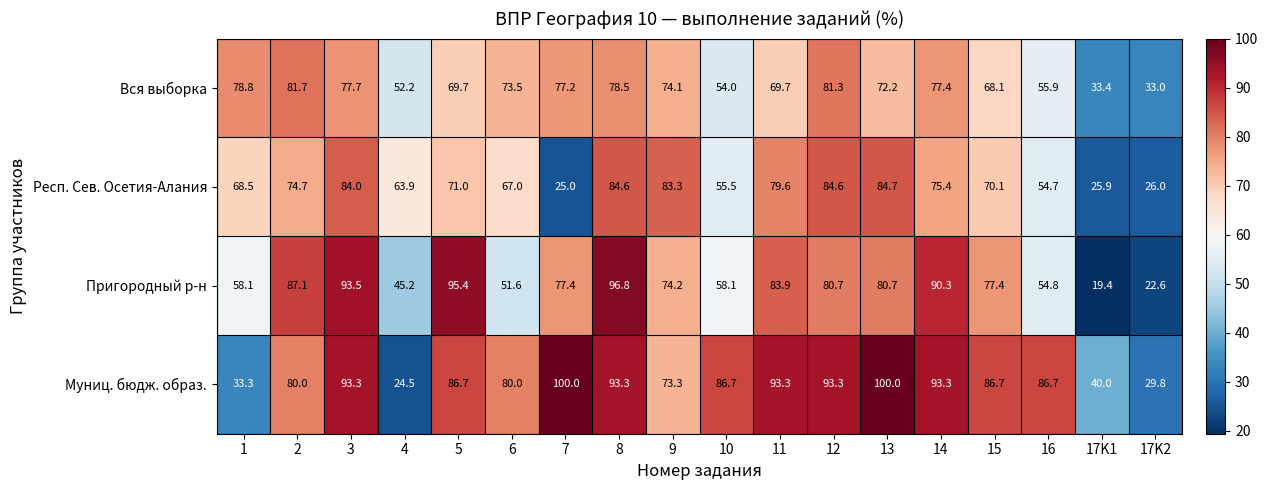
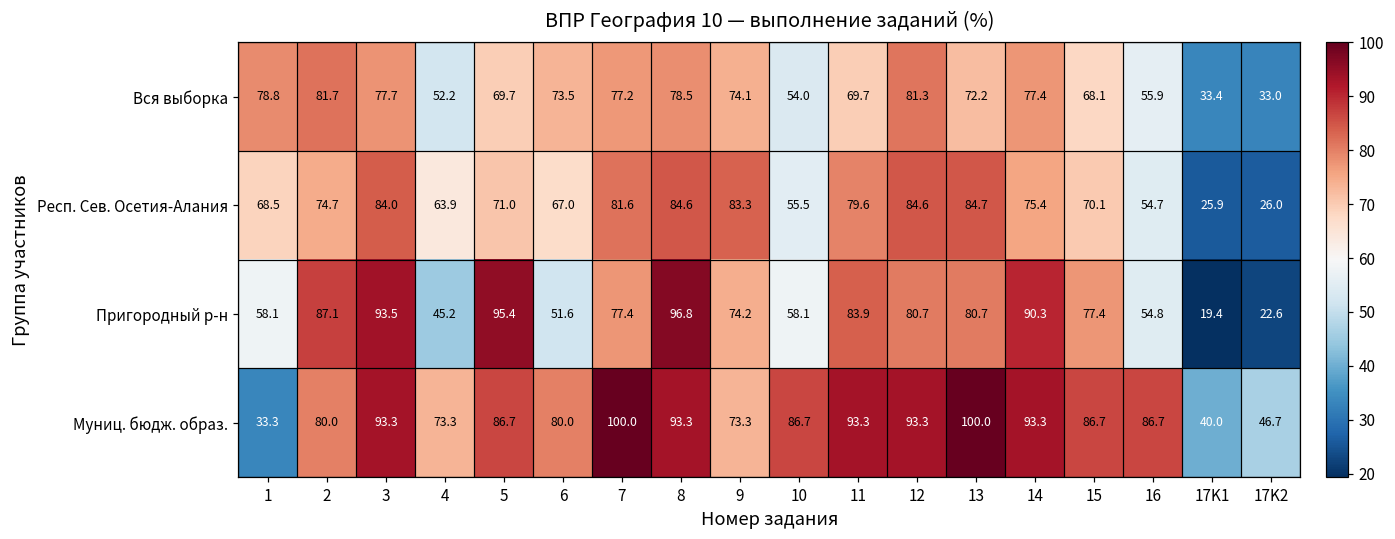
  {
    "Вся выборка": {
      "1": 78.8,
      "2": 81.7,
      "3": 77.7,
      "4": 52.2,
      "5": 69.7,
      "6": 73.5,
      "7": 77.2,
      "8": 78.5,
      "9": 74.1,
      "10": 54.0,
      "11": 69.7,
      "12": 81.3,
      "13": 72.2,
      "14": 77.4,
      "15": 68.1,
      "16": 55.9,
      "17K1": 33.4,
      "17K2": 33.0
    },
    "Респ. Сев. Осетия-Алания": {
      "1": 68.5,
      "2": 74.7,
      "3": 84.0,
      "4": 63.9,
      "5": 71.0,
      "6": 67.0,
-     "7": 25.0,
+     "7": 81.6,
      "8": 84.6,
      "9": 83.3,
      "10": 55.5,
      "11": 79.6,
      "12": 84.6,
      "13": 84.7,
      "14": 75.4,
      "15": 70.1,
      "16": 54.7,
      "17K1": 25.9,
      "17K2": 26.0
    },
    "Пригородный р-н": {
      "1": 58.1,
      "2": 87.1,
      "3": 93.5,
      "4": 45.2,
      "5": 95.4,
      "6": 51.6,
      "7": 77.4,
      "8": 96.8,
      "9": 74.2,
      "10": 58.1,
      "11": 83.9,
      "12": 80.7,
      "13": 80.7,
      "14": 90.3,
      "15": 77.4,
      "16": 54.8,
      "17K1": 19.4,
      "17K2": 22.6
    },
    "Муниц. бюдж. образ.": {
      "1": 33.3,
      "2": 80.0,
      "3": 93.3,
-     "4": 24.5,
+     "4": 73.3,
      "5": 86.7,
      "6": 80.0,
      "7": 100.0,
      "8": 93.3,
      "9": 73.3,
      "10": 86.7,
      "11": 93.3,
      "12": 93.3,
      "13": 100.0,
      "14": 93.3,
      "15": 86.7,
      "16": 86.7,
      "17K1": 40.0,
-     "17K2": 29.8
+     "17K2": 46.7
    }
  }
